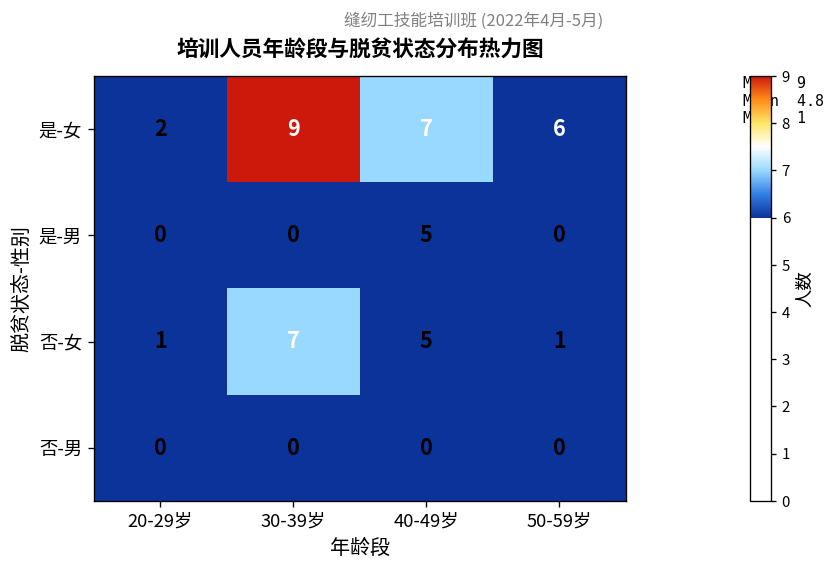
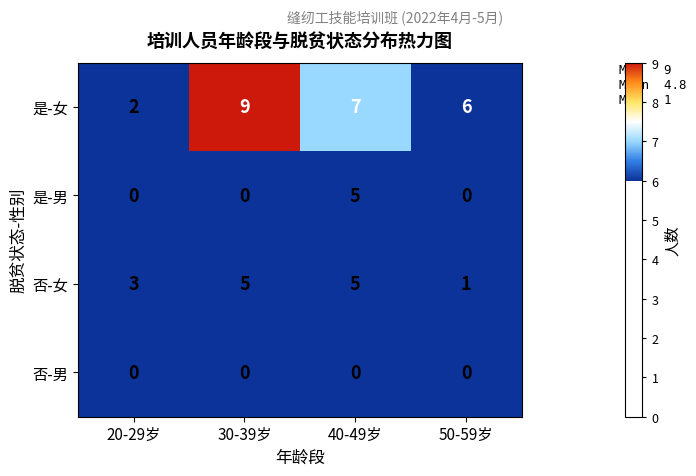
  {
    "是-女": {
      "20-29岁": 2,
      "30-39岁": 9,
      "40-49岁": 7,
      "50-59岁": 6
    },
    "是-男": {
      "20-29岁": 0,
      "30-39岁": 0,
      "40-49岁": 5,
      "50-59岁": 0
    },
    "否-女": {
-     "20-29岁": 1,
-     "30-39岁": 7,
+     "20-29岁": 3,
+     "30-39岁": 5,
      "40-49岁": 5,
      "50-59岁": 1
    },
    "否-男": {
      "20-29岁": 0,
      "30-39岁": 0,
      "40-49岁": 0,
      "50-59岁": 0
    }
  }
